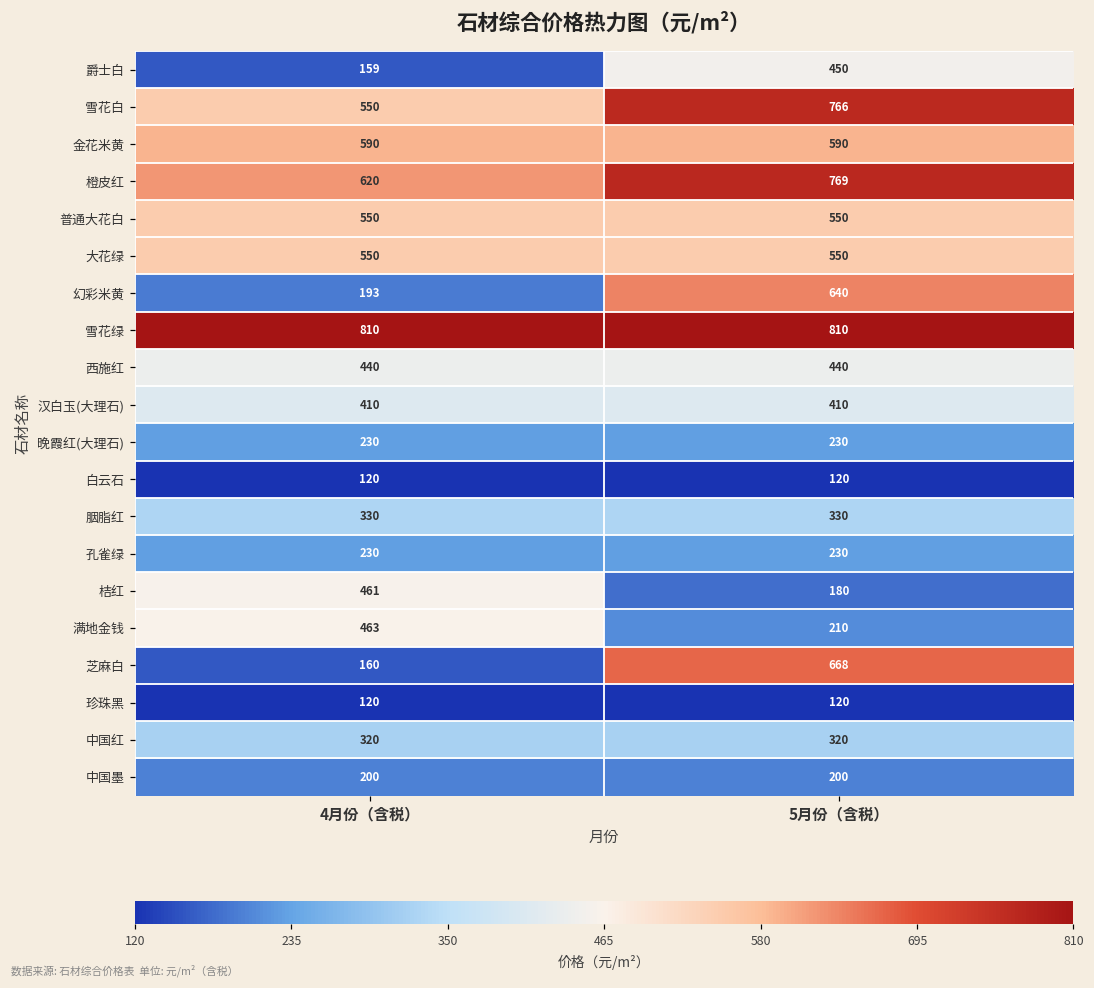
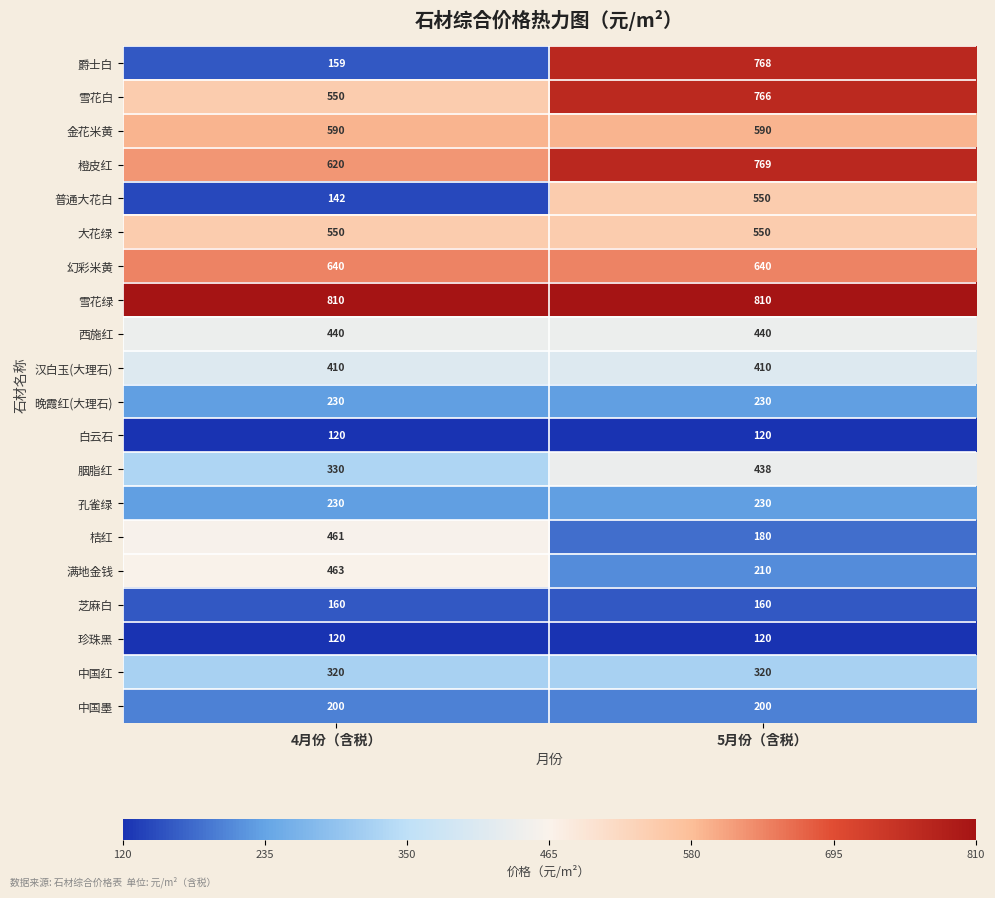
  {
    "爵士白": {
      "4月份（含税）": 159,
-     "5月份（含税）": 450
+     "5月份（含税）": 768
    },
    "雪花白": {
      "4月份（含税）": 550,
      "5月份（含税）": 766
    },
    "金花米黄": {
      "4月份（含税）": 590,
      "5月份（含税）": 590
    },
    "橙皮红": {
      "4月份（含税）": 620,
      "5月份（含税）": 769
    },
    "普通大花白": {
-     "4月份（含税）": 550,
+     "4月份（含税）": 142,
      "5月份（含税）": 550
    },
    "大花绿": {
      "4月份（含税）": 550,
      "5月份（含税）": 550
    },
    "幻彩米黄": {
-     "4月份（含税）": 193,
+     "4月份（含税）": 640,
      "5月份（含税）": 640
    },
    "雪花绿": {
      "4月份（含税）": 810,
      "5月份（含税）": 810
    },
    "西施红": {
      "4月份（含税）": 440,
      "5月份（含税）": 440
    },
    "汉白玉(大理石)": {
      "4月份（含税）": 410,
      "5月份（含税）": 410
    },
    "晚霞红(大理石)": {
      "4月份（含税）": 230,
      "5月份（含税）": 230
    },
    "白云石": {
      "4月份（含税）": 120,
      "5月份（含税）": 120
    },
    "胭脂红": {
      "4月份（含税）": 330,
-     "5月份（含税）": 330
+     "5月份（含税）": 438
    },
    "孔雀绿": {
      "4月份（含税）": 230,
      "5月份（含税）": 230
    },
    "桔红": {
      "4月份（含税）": 461,
      "5月份（含税）": 180
    },
    "满地金钱": {
      "4月份（含税）": 463,
      "5月份（含税）": 210
    },
    "芝麻白": {
      "4月份（含税）": 160,
-     "5月份（含税）": 668
+     "5月份（含税）": 160
    },
    "珍珠黑": {
      "4月份（含税）": 120,
      "5月份（含税）": 120
    },
    "中国红": {
      "4月份（含税）": 320,
      "5月份（含税）": 320
    },
    "中国墨": {
      "4月份（含税）": 200,
      "5月份（含税）": 200
    }
  }
